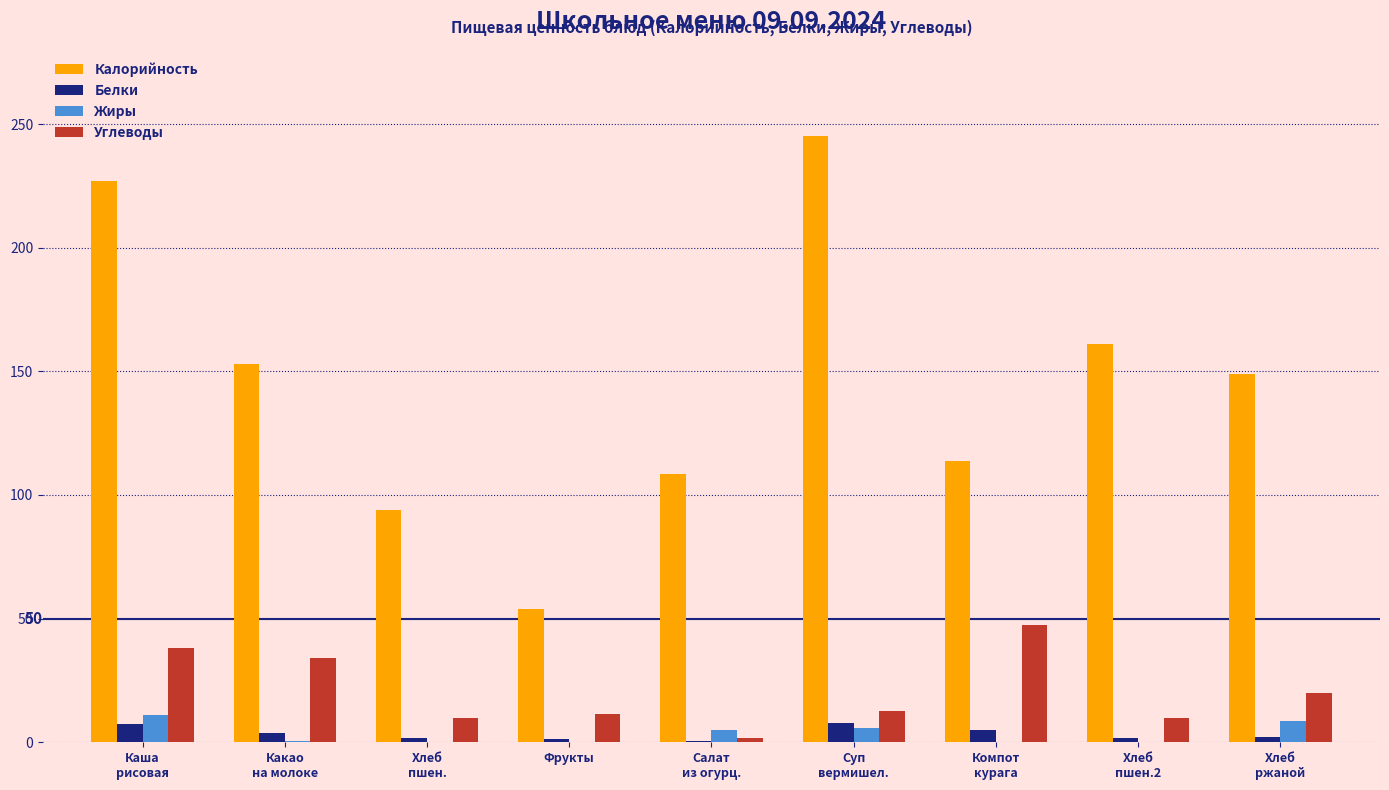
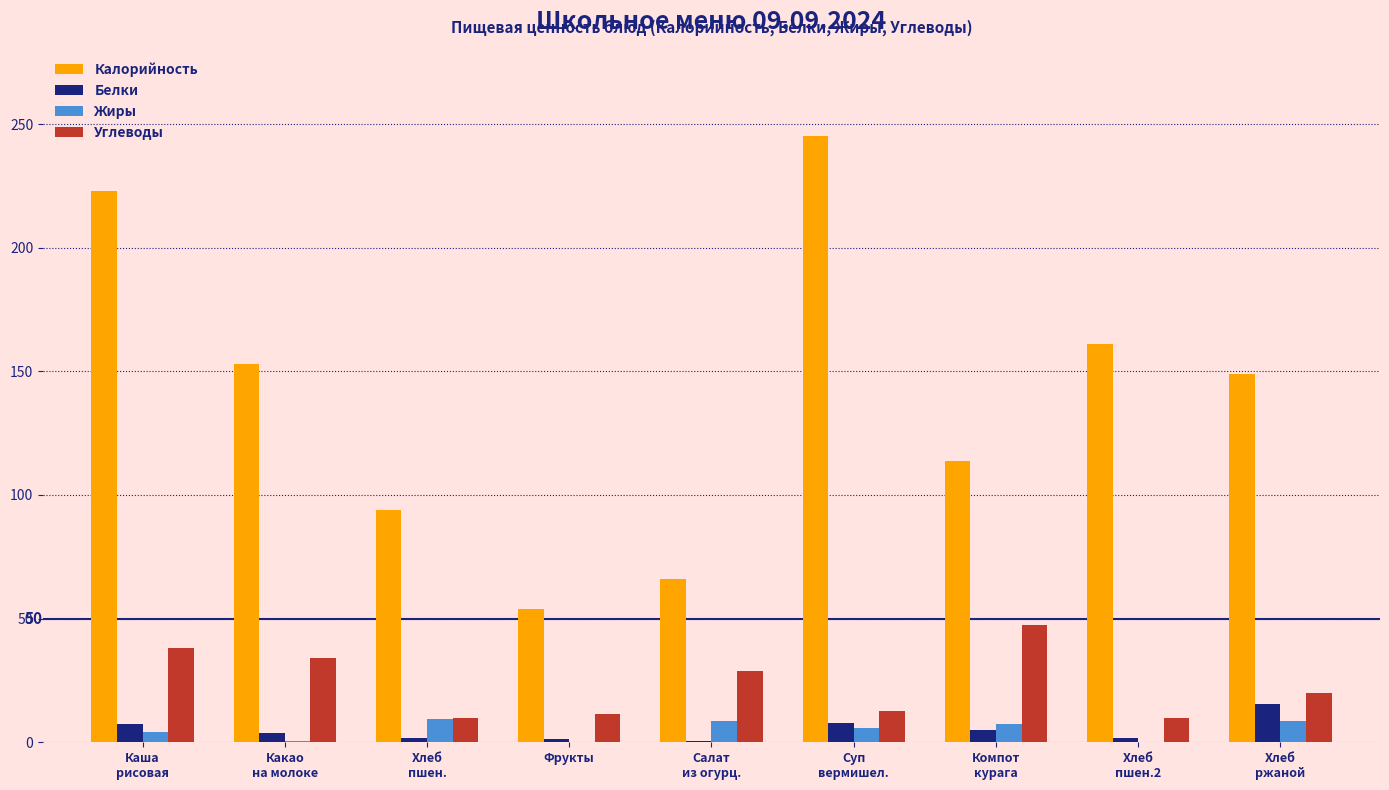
  {
    "Калорийность": {
-     "Каша рисовая": 227,
+     "Каша рисовая": 223,
      "Какао на молоке": 153,
      "Хлеб пшен.": 94,
      "Фрукты": 54,
-     "Салат из огурц.": 109,
+     "Салат из огурц.": 66,
      "Суп вермишел.": 245,
      "Компот курага": 114,
      "Хлеб пшен.2": 161,
      "Хлеб ржаной": 149
    },
    "Белки": {
      "Каша рисовая": 7,
      "Какао на молоке": 4,
      "Хлеб пшен.": 2,
      "Фрукты": 1,
      "Суп вермишел.": 8,
      "Компот курага": 5,
      "Хлеб пшен.2": 2,
-     "Хлеб ржаной": 2
+     "Хлеб ржаной": 15
    },
    "Жиры": {
-     "Каша рисовая": 11,
-     "Хлеб пшен.": 0,
-     "Салат из огурц.": 5,
+     "Каша рисовая": 4,
+     "Хлеб пшен.": 9,
+     "Салат из огурц.": 9,
      "Суп вермишел.": 6,
-     "Компот курага": 0,
+     "Компот курага": 7,
      "Хлеб ржаной": 9
    },
    "Углеводы": {
      "Каша рисовая": 38,
      "Какао на молоке": 34,
      "Хлеб пшен.": 10,
      "Фрукты": 12,
-     "Салат из огурц.": 2,
+     "Салат из огурц.": 29,
      "Суп вермишел.": 13,
      "Компот курага": 47,
      "Хлеб пшен.2": 10,
      "Хлеб ржаной": 20
    }
  }
